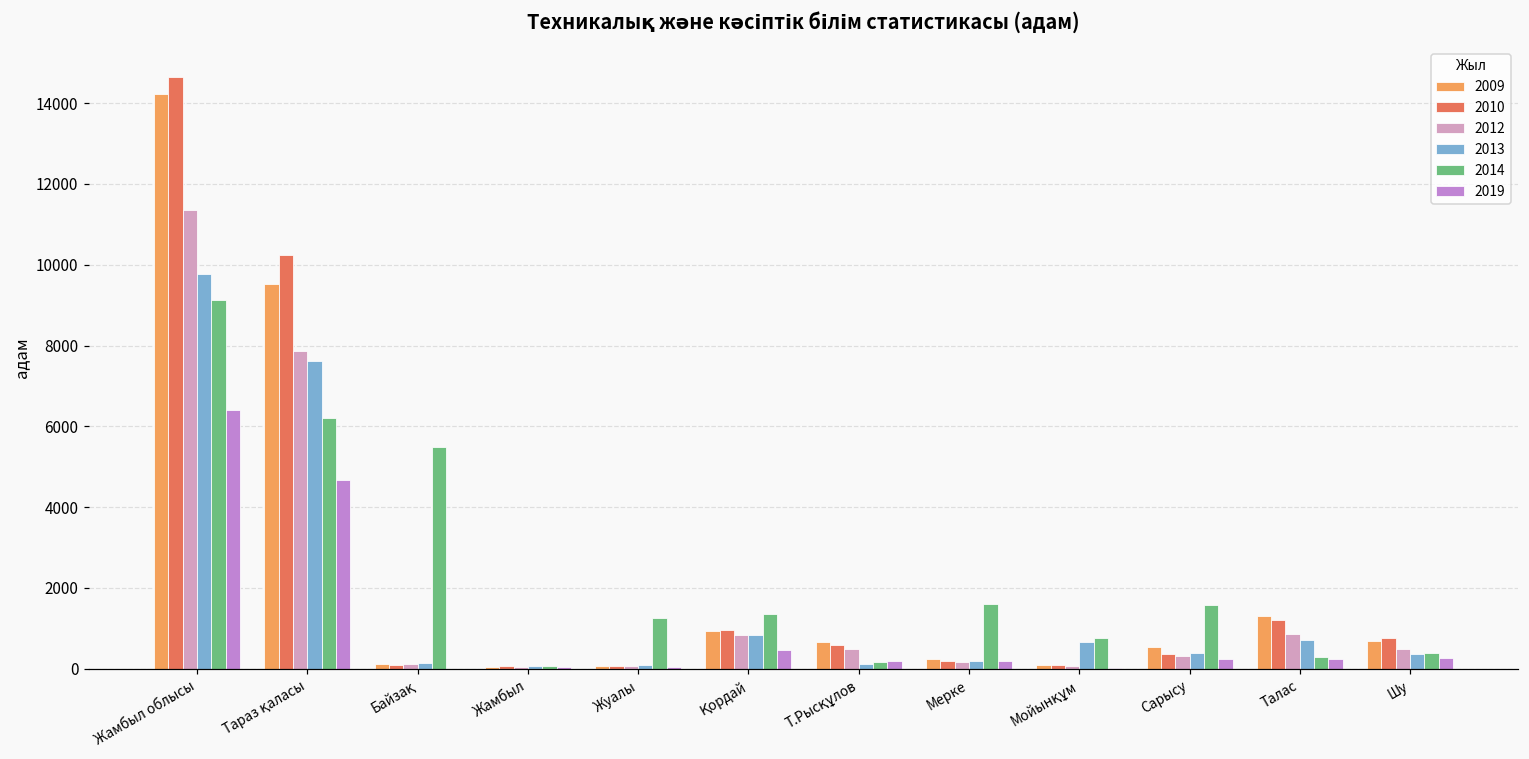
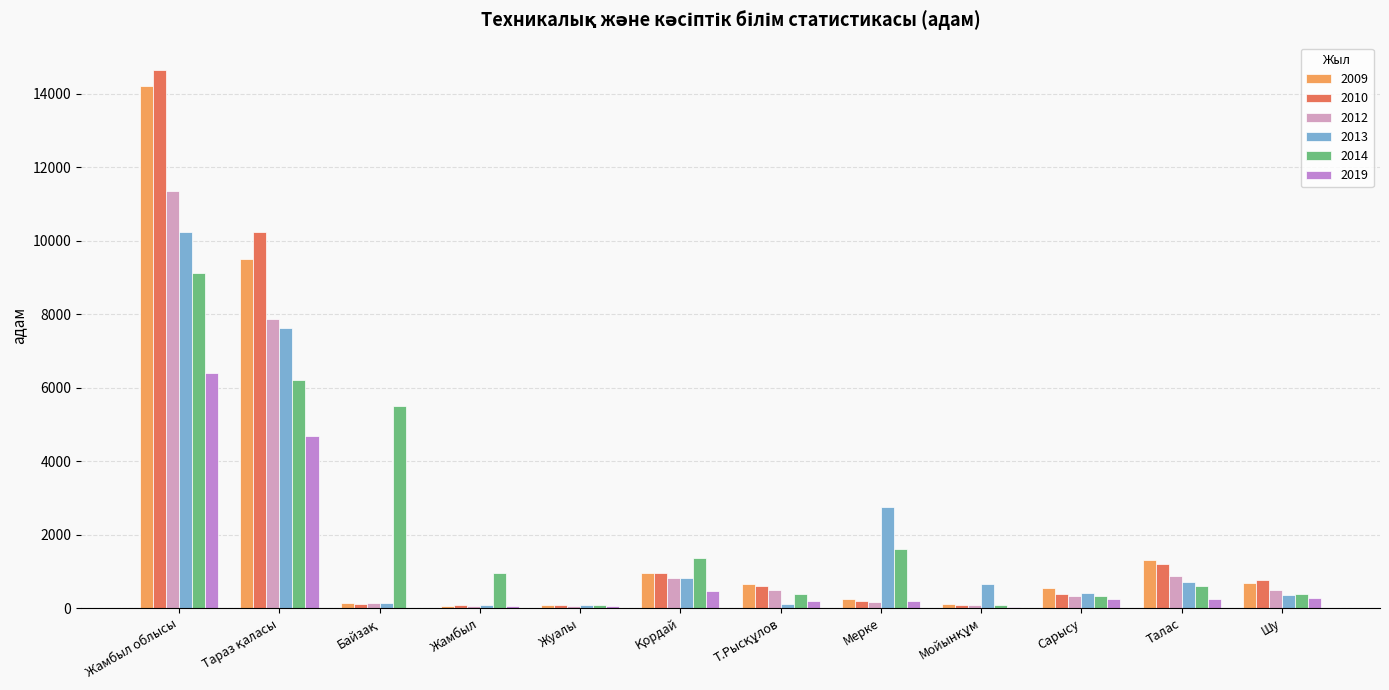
  {
    "2013": {
-     "Жамбыл облысы": 9800,
+     "Жамбыл облысы": 10200,
      "Тараз қаласы": 7600,
      "Байзақ": 100,
      "Жамбыл": 100,
      "Жуалы": 100,
      "Қордай": 800,
      "Т.Рысқұлов": 100,
-     "Мерке": 200,
+     "Мерке": 2700,
      "Мойынқұм": 700,
      "Сарысу": 400,
      "Талас": 700,
      "Шу": 400
    },
    "2014": {
      "Жамбыл облысы": 9100,
      "Тараз қаласы": 6200,
      "Байзақ": 5500,
-     "Жамбыл": 100,
-     "Жуалы": 1300,
+     "Жамбыл": 1000,
+     "Жуалы": 100,
      "Қордай": 1400,
-     "Т.Рысқұлов": 200,
+     "Т.Рысқұлов": 400,
      "Мерке": 1600,
-     "Мойынқұм": 800,
-     "Сарысу": 1600,
-     "Талас": 300,
+     "Мойынқұм": 100,
+     "Сарысу": 300,
+     "Талас": 600,
      "Шу": 400
    }
  }
